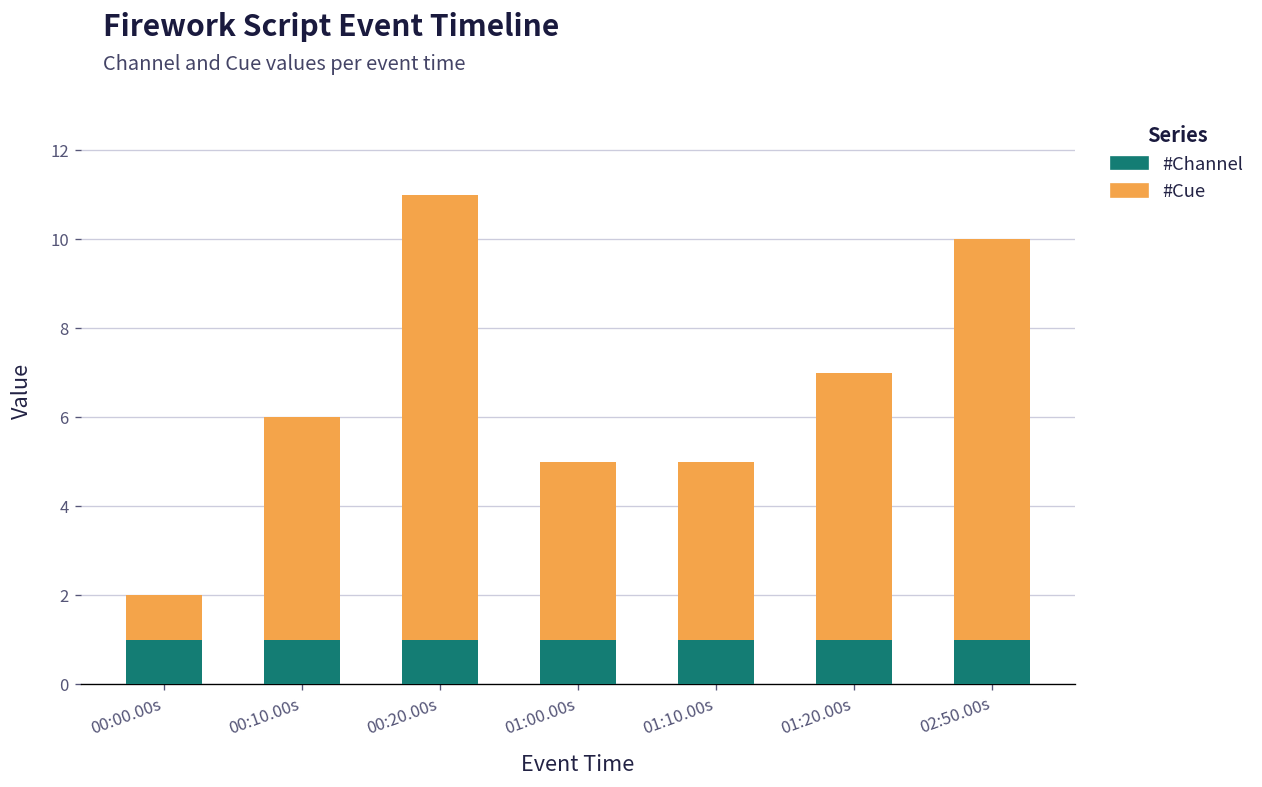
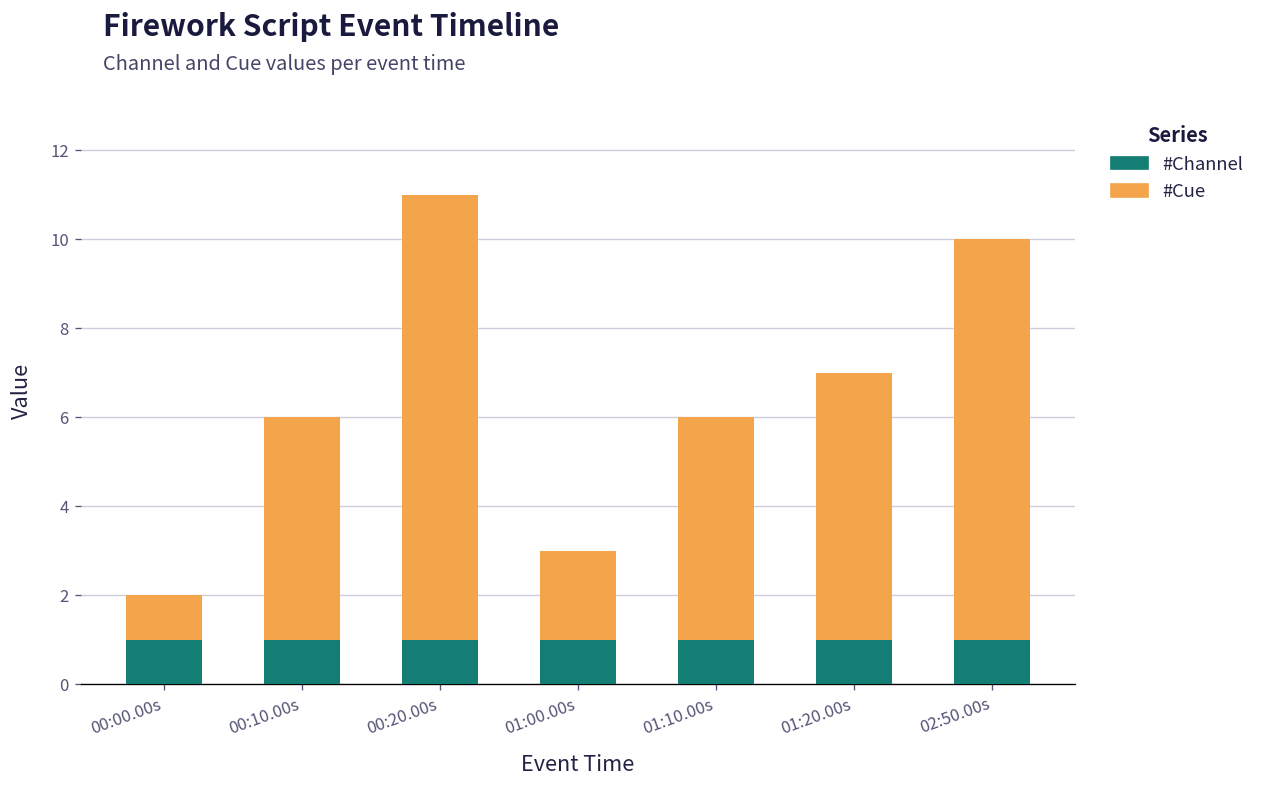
  {
    "#Channel": {
      "00:00.00s": 1,
      "00:10.00s": 1,
      "00:20.00s": 1,
      "01:00.00s": 1,
      "01:10.00s": 1,
      "01:20.00s": 1,
      "02:50.00s": 1
    },
    "#Cue": {
      "00:00.00s": 1,
      "00:10.00s": 5,
      "00:20.00s": 10,
-     "01:00.00s": 4,
-     "01:10.00s": 4,
+     "01:00.00s": 2,
+     "01:10.00s": 5,
      "01:20.00s": 6,
      "02:50.00s": 9
    }
  }
